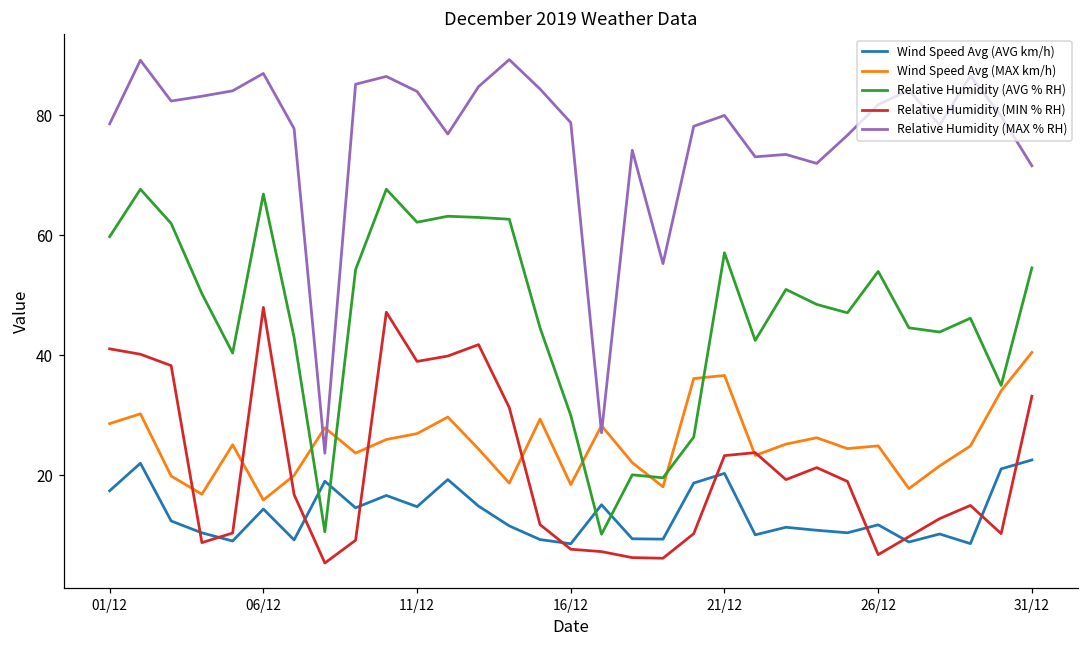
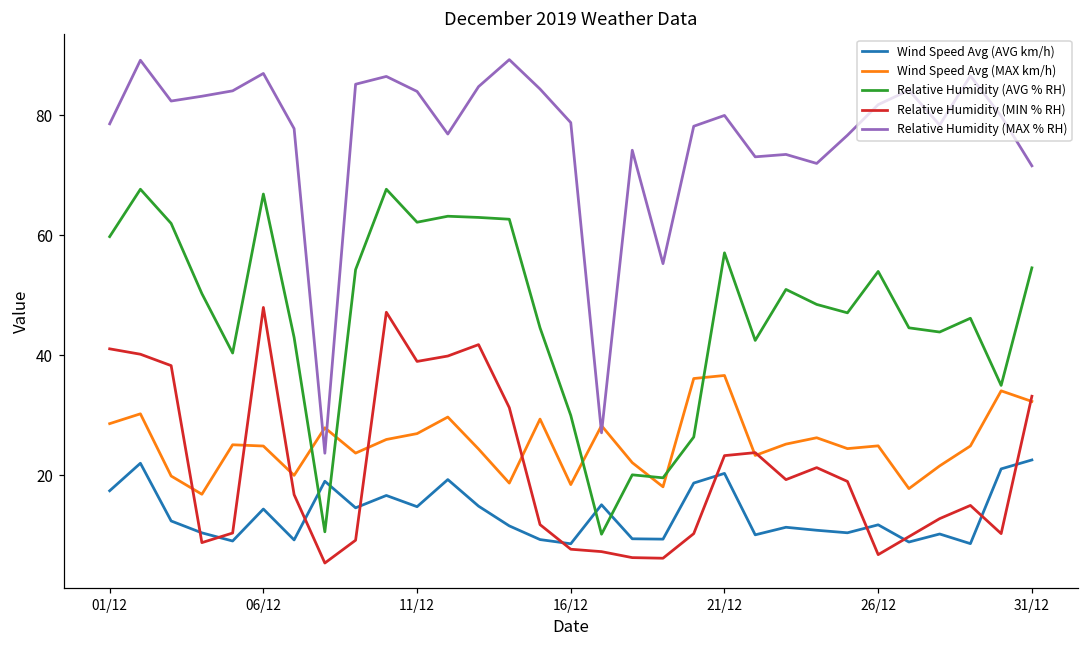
  {
    "Wind Speed Avg (AVG km/h)": {
      "01/12": 17,
      "06/12": 14,
      "11/12": 15,
      "16/12": 9,
      "21/12": 20,
      "26/12": 12,
      "31/12": 23
    },
    "Wind Speed Avg (MAX km/h)": {
      "01/12": 29,
-     "06/12": 16,
+     "06/12": 25,
      "11/12": 27,
      "16/12": 18,
      "21/12": 37,
      "26/12": 25,
-     "31/12": 41
+     "31/12": 32
    },
    "Relative Humidity (AVG % RH)": {
      "01/12": 60,
      "06/12": 67,
      "11/12": 62,
      "16/12": 30,
      "21/12": 57,
      "26/12": 54,
      "31/12": 55
    },
    "Relative Humidity (MIN % RH)": {
      "01/12": 41,
      "06/12": 48,
      "11/12": 39,
      "16/12": 8,
      "21/12": 23,
      "26/12": 7,
      "31/12": 33
    },
    "Relative Humidity (MAX % RH)": {
      "01/12": 79,
      "06/12": 87,
      "11/12": 84,
      "16/12": 79,
      "21/12": 80,
      "31/12": 72
    }
  }
